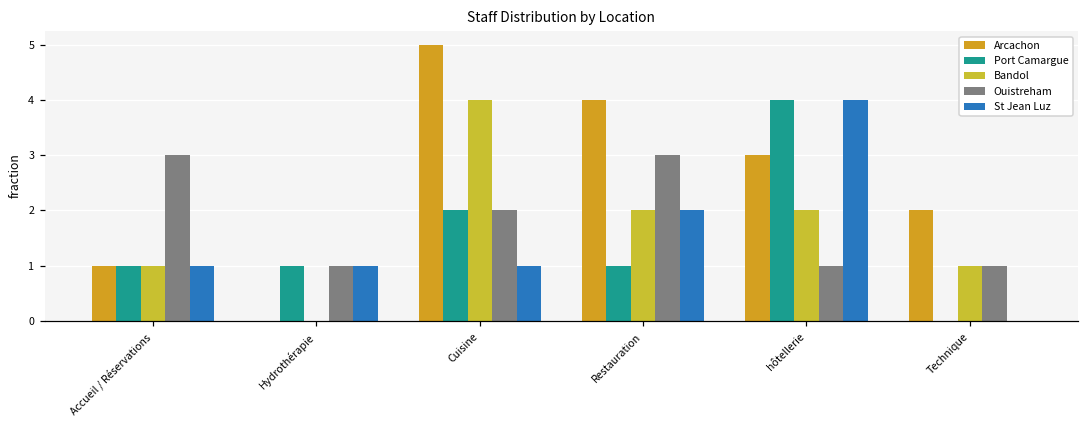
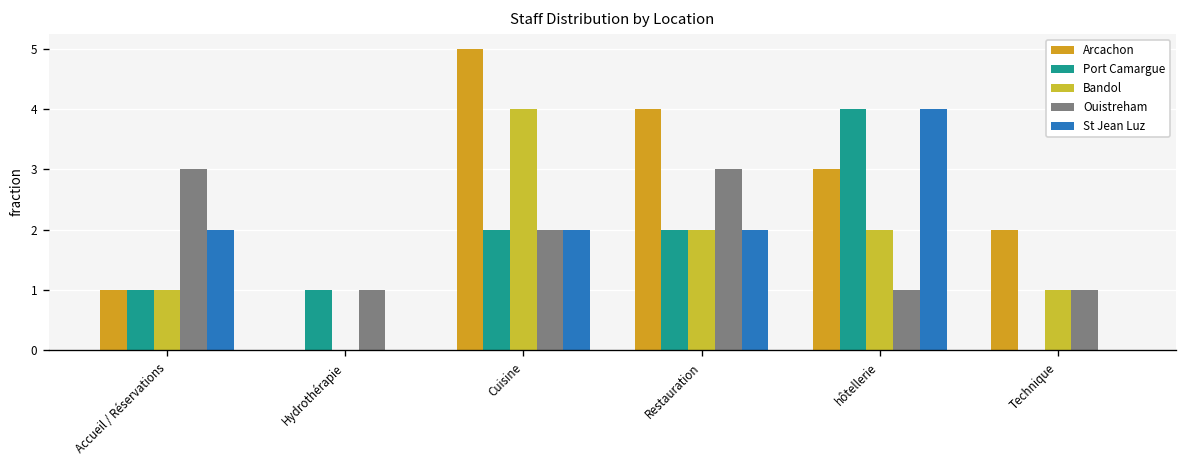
  {
    "Port Camargue": {
      "Accueil / Réservations": 1,
      "Hydrothérapie": 1,
      "Cuisine": 2,
-     "Restauration": 1,
+     "Restauration": 2,
      "hôtellerie": 4,
      "Technique": 0
    },
    "Ouistreham": {
      "Accueil / Réservations": 3,
      "Hydrothérapie": 1,
      "Cuisine": 2,
      "Restauration": 3,
      "hôtellerie": 1,
      "Technique": 1
    },
    "St Jean Luz": {
-     "Accueil / Réservations": 1,
-     "Hydrothérapie": 1,
-     "Cuisine": 1,
+     "Accueil / Réservations": 2,
+     "Hydrothérapie": 0,
+     "Cuisine": 2,
      "Restauration": 2,
      "hôtellerie": 4,
      "Technique": 0
    }
  }
